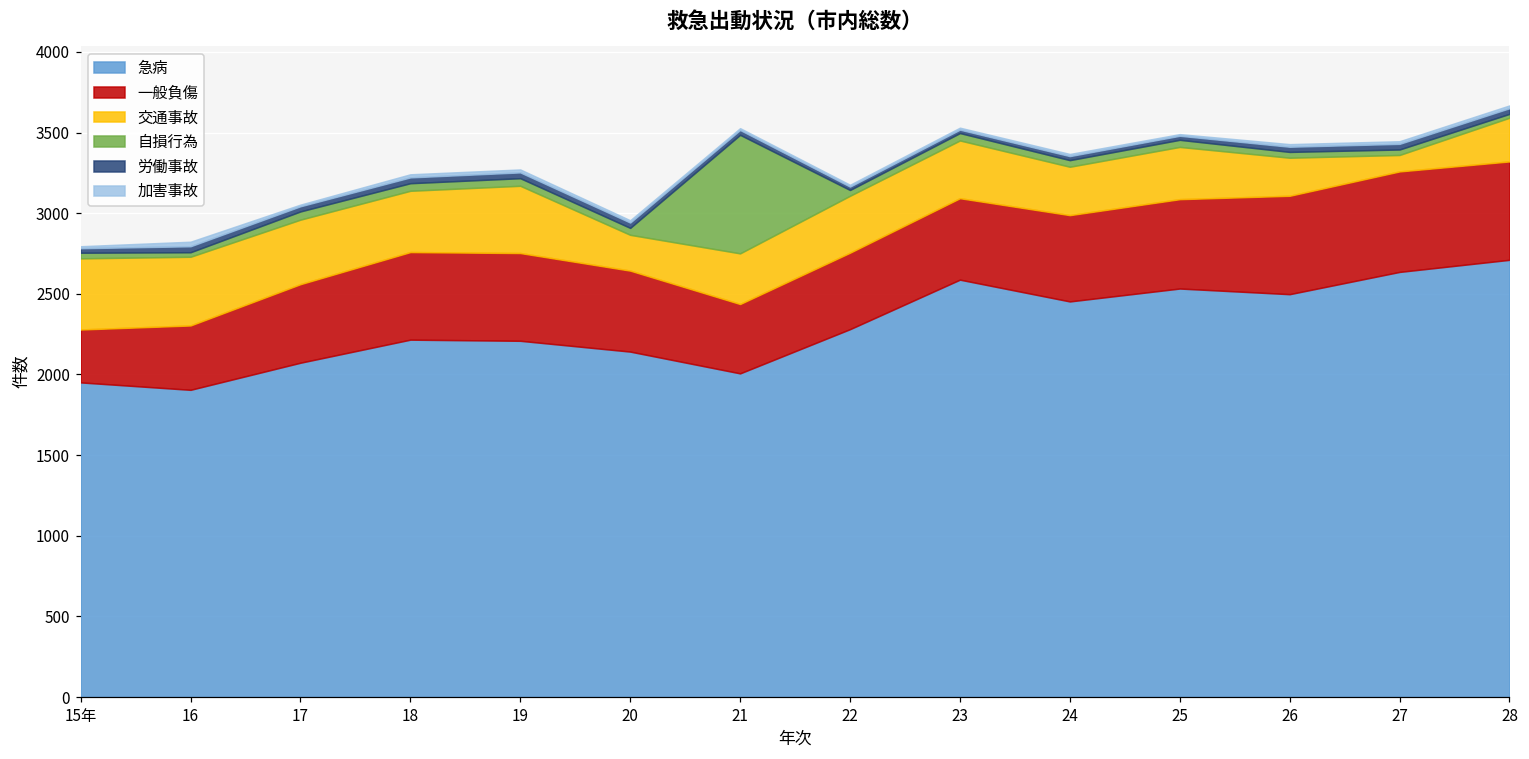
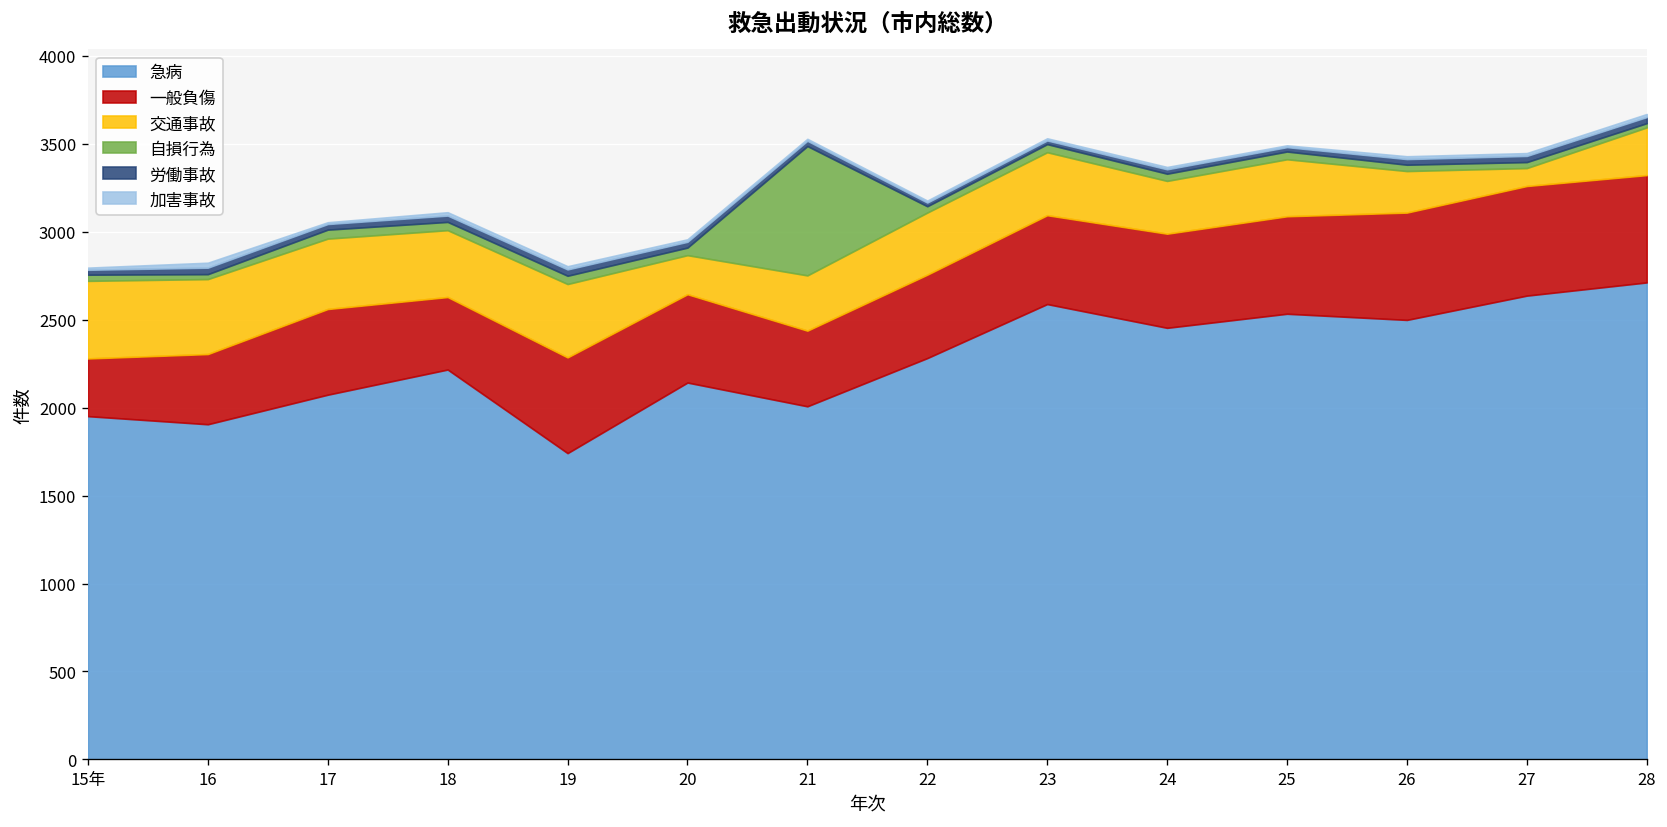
  {
    "急病": {
      "15年": 1950,
      "16": 1910,
      "17": 2070,
      "18": 2220,
-     "19": 2210,
+     "19": 1740,
      "20": 2140,
      "21": 2010,
      "22": 2280,
      "23": 2590,
      "24": 2450,
      "25": 2530,
      "26": 2500,
      "27": 2640,
      "28": 2710
    },
    "一般負傷": {
      "15年": 330,
      "16": 400,
      "17": 490,
-     "18": 540,
+     "18": 410,
      "19": 540,
      "20": 500,
      "21": 430,
      "22": 470,
      "23": 510,
      "24": 540,
      "25": 550,
      "26": 610,
      "27": 620,
      "28": 610
    },
    "交通事故": {
      "15年": 440,
      "16": 430,
      "17": 400,
      "18": 380,
      "19": 420,
      "20": 220,
      "21": 310,
      "22": 350,
      "23": 360,
      "24": 300,
      "25": 320,
      "26": 240,
      "27": 100,
      "28": 270
    },
    "自損行為": {
      "15年": 40,
      "16": 30,
      "17": 50,
      "18": 50,
      "19": 50,
      "20": 40,
      "21": 740,
      "22": 40,
      "23": 50,
      "24": 40,
      "25": 40,
      "26": 40,
      "27": 30,
      "28": 20
    },
    "労働事故": {
      "16": 40,
      "18": 40,
      "19": 40
    },
    "加害事故": {
      "16": 30,
      "18": 20,
      "19": 20
    }
  }
